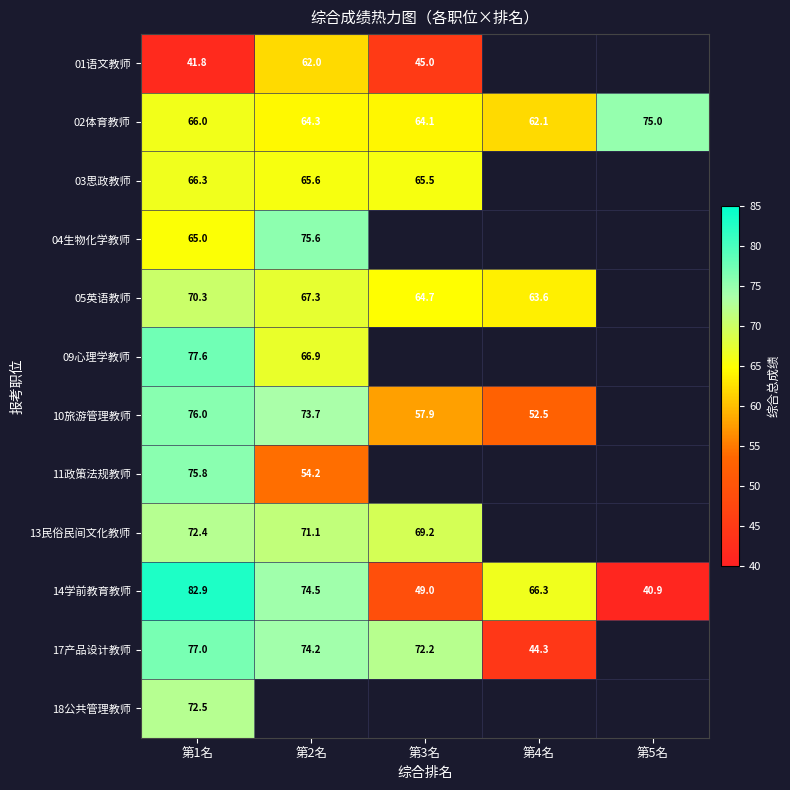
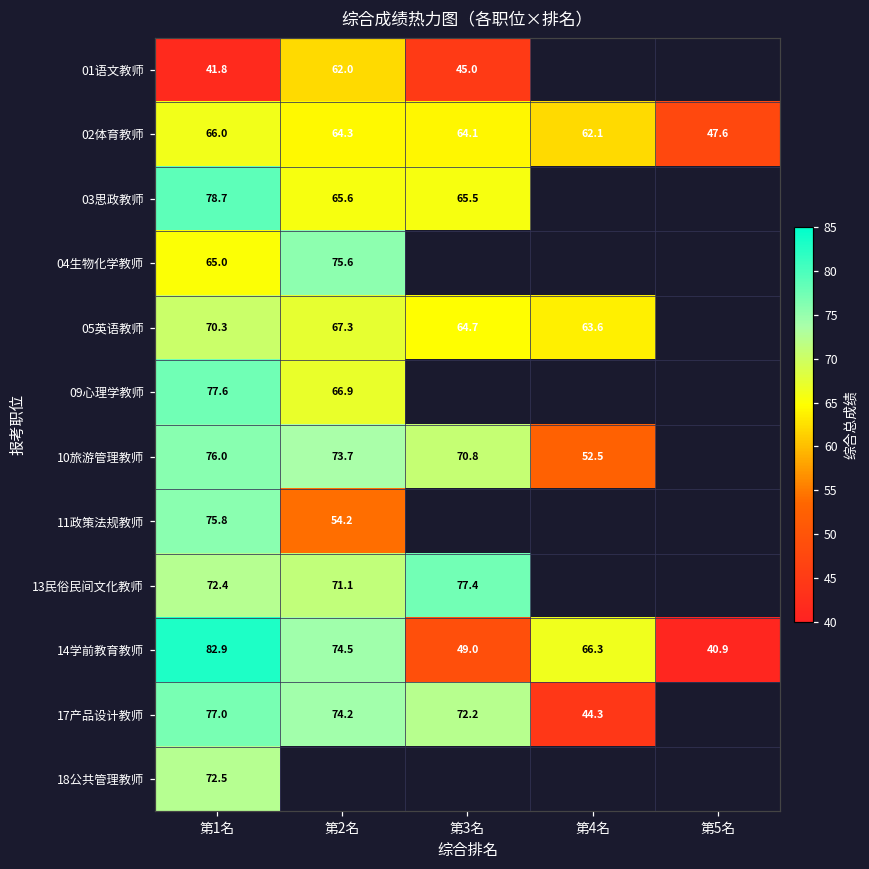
  {
    "01语文教师": {
      "第1名": 41.8,
      "第2名": 62.0,
      "第3名": 45.0
    },
    "02体育教师": {
      "第1名": 66.0,
      "第2名": 64.3,
      "第3名": 64.1,
      "第4名": 62.1,
-     "第5名": 75.0
+     "第5名": 47.6
    },
    "03思政教师": {
-     "第1名": 66.3,
+     "第1名": 78.7,
      "第2名": 65.6,
      "第3名": 65.5
    },
    "04生物化学教师": {
      "第1名": 65.0,
      "第2名": 75.6
    },
    "05英语教师": {
      "第1名": 70.3,
      "第2名": 67.3,
      "第3名": 64.7,
      "第4名": 63.6
    },
    "09心理学教师": {
      "第1名": 77.6,
      "第2名": 66.9
    },
    "10旅游管理教师": {
      "第1名": 76.0,
      "第2名": 73.7,
-     "第3名": 57.9,
+     "第3名": 70.8,
      "第4名": 52.5
    },
    "11政策法规教师": {
      "第1名": 75.8,
      "第2名": 54.2
    },
    "13民俗民间文化教师": {
      "第1名": 72.4,
      "第2名": 71.1,
-     "第3名": 69.2
+     "第3名": 77.4
    },
    "14学前教育教师": {
      "第1名": 82.9,
      "第2名": 74.5,
      "第3名": 49.0,
      "第4名": 66.3,
      "第5名": 40.9
    },
    "17产品设计教师": {
      "第1名": 77.0,
      "第2名": 74.2,
      "第3名": 72.2,
      "第4名": 44.3
    },
    "18公共管理教师": {
      "第1名": 72.5
    }
  }
